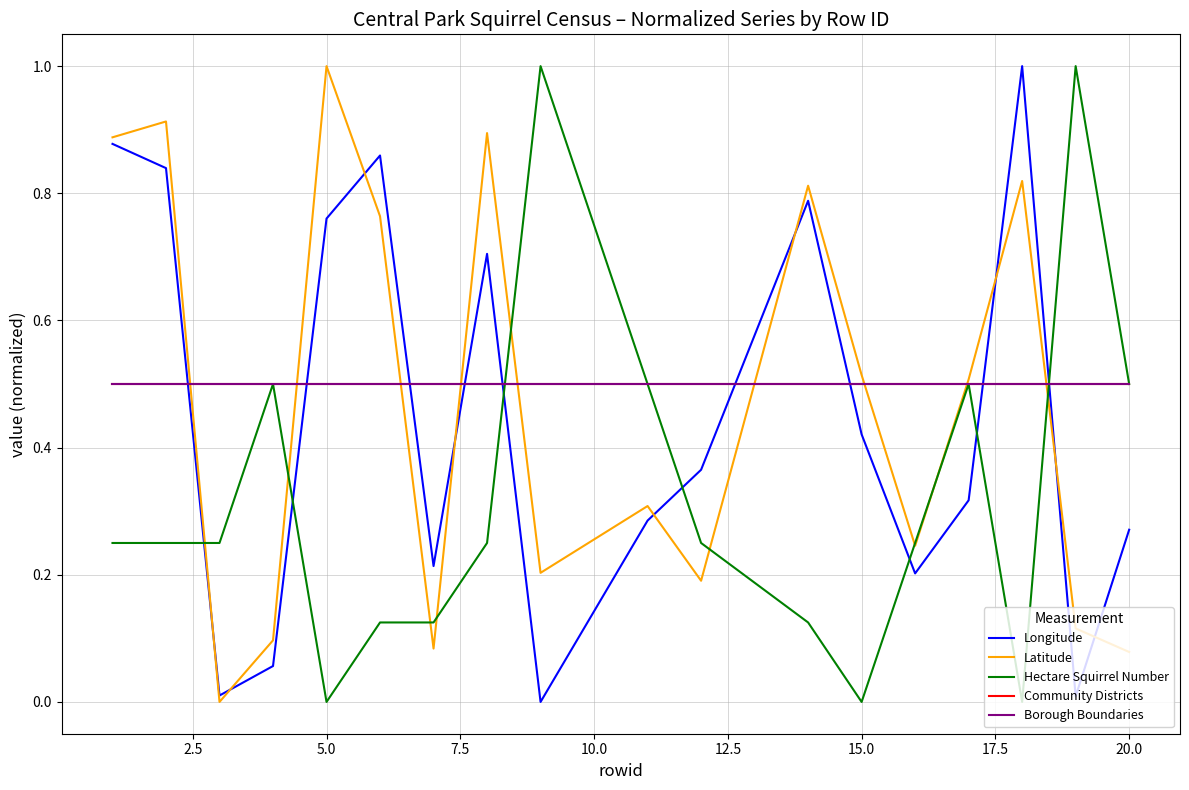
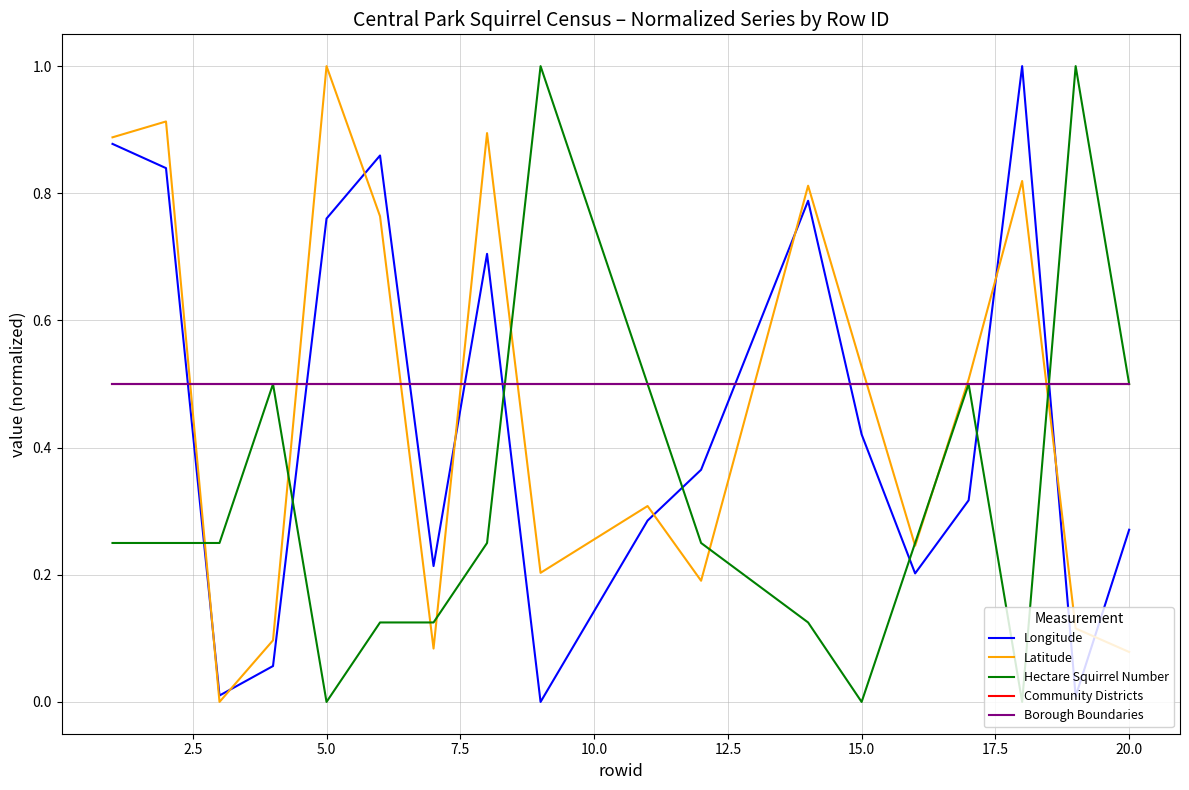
  {
    "Longitude": {
      "5.0": 0.76,
      "15.0": 0.42,
      "20.0": 0.27
    },
    "Latitude": {
      "5.0": 1.00,
-     "15.0": 0.51
+     "15.0": 0.53
    },
    "Hectare Squirrel Number": {
      "5.0": 0.00,
      "15.0": 0.00
    },
    "Borough Boundaries": {
      "5.0": 0.50,
      "15.0": 0.50
    }
  }
